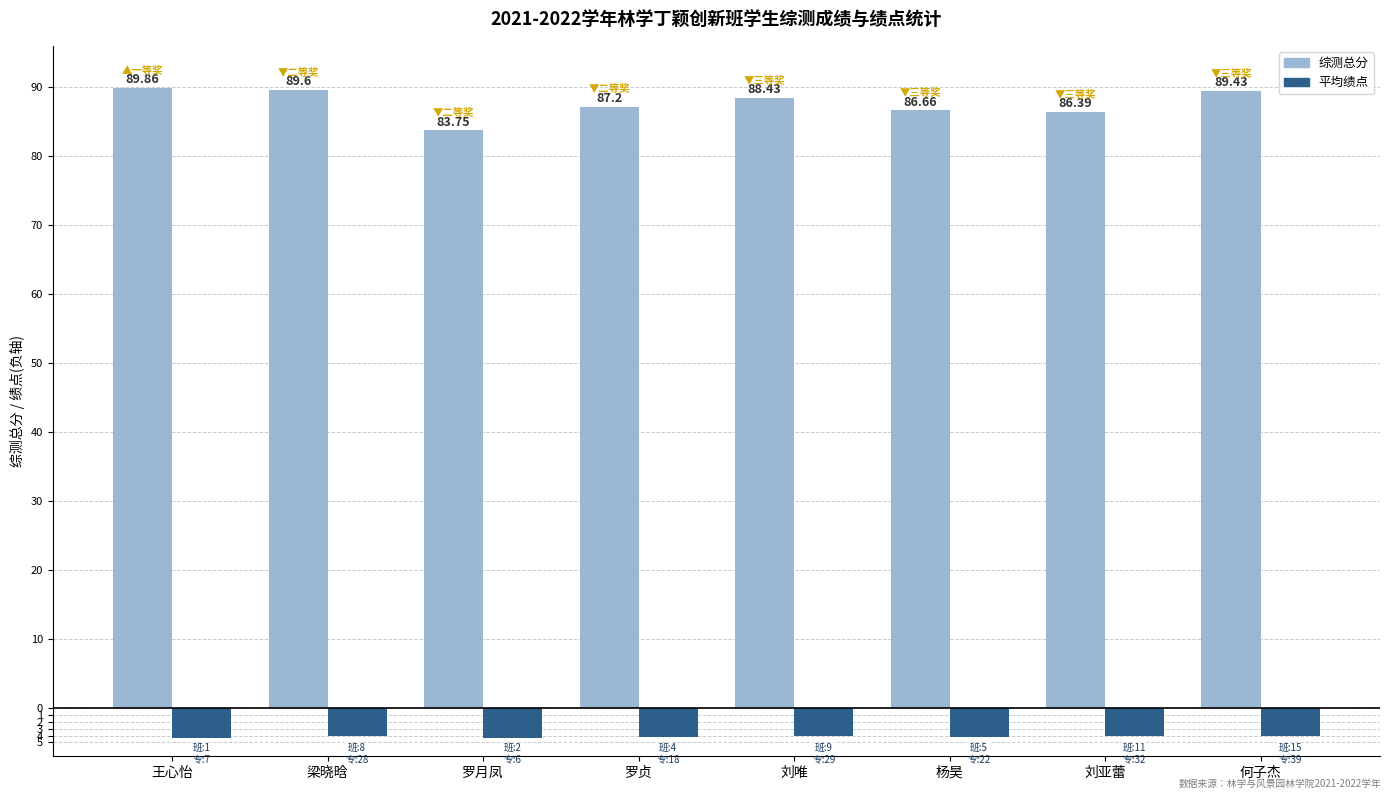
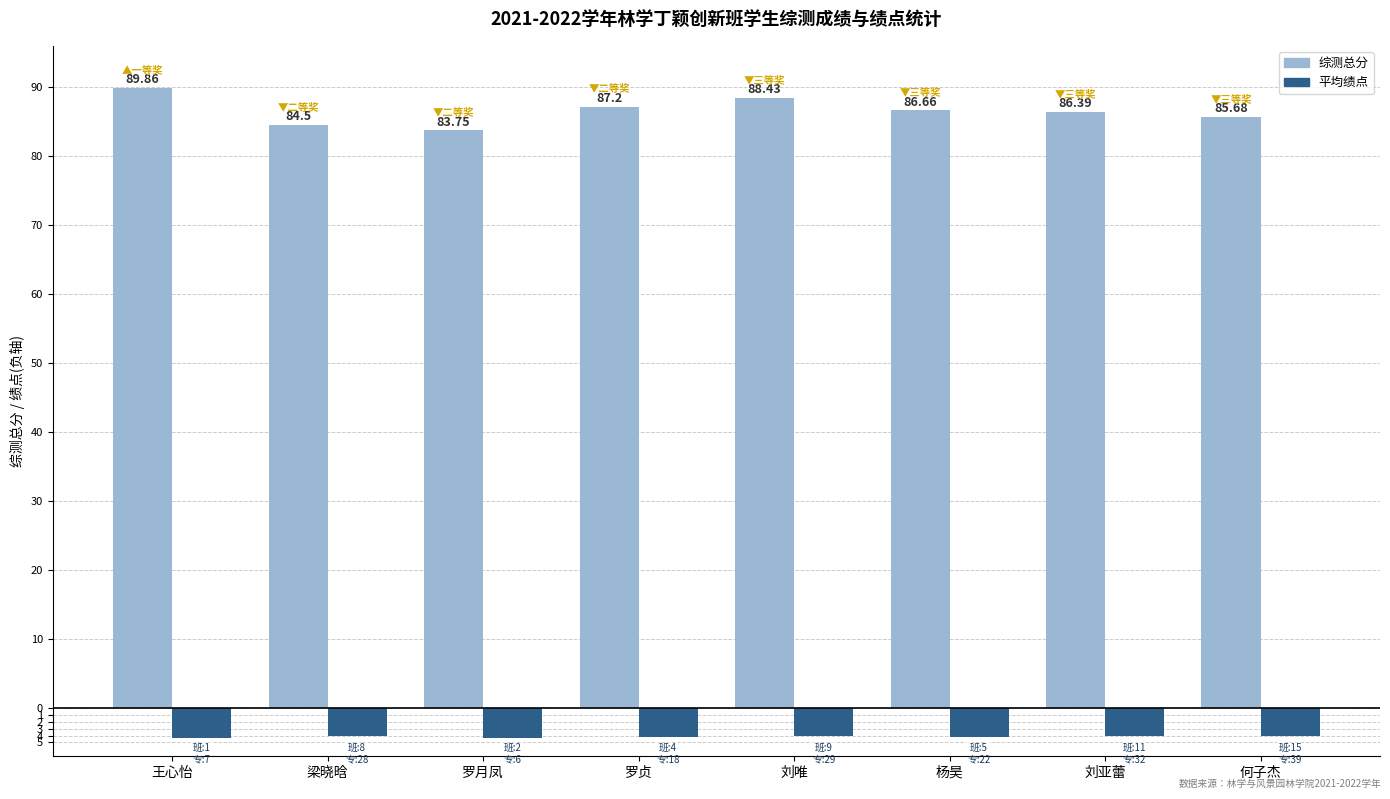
  {
    "综测总分": {
-     "梁晓晗": 89.6,
-     "何子杰": 89.43
+     "梁晓晗": 84.5,
+     "何子杰": 85.68
    }
  }
